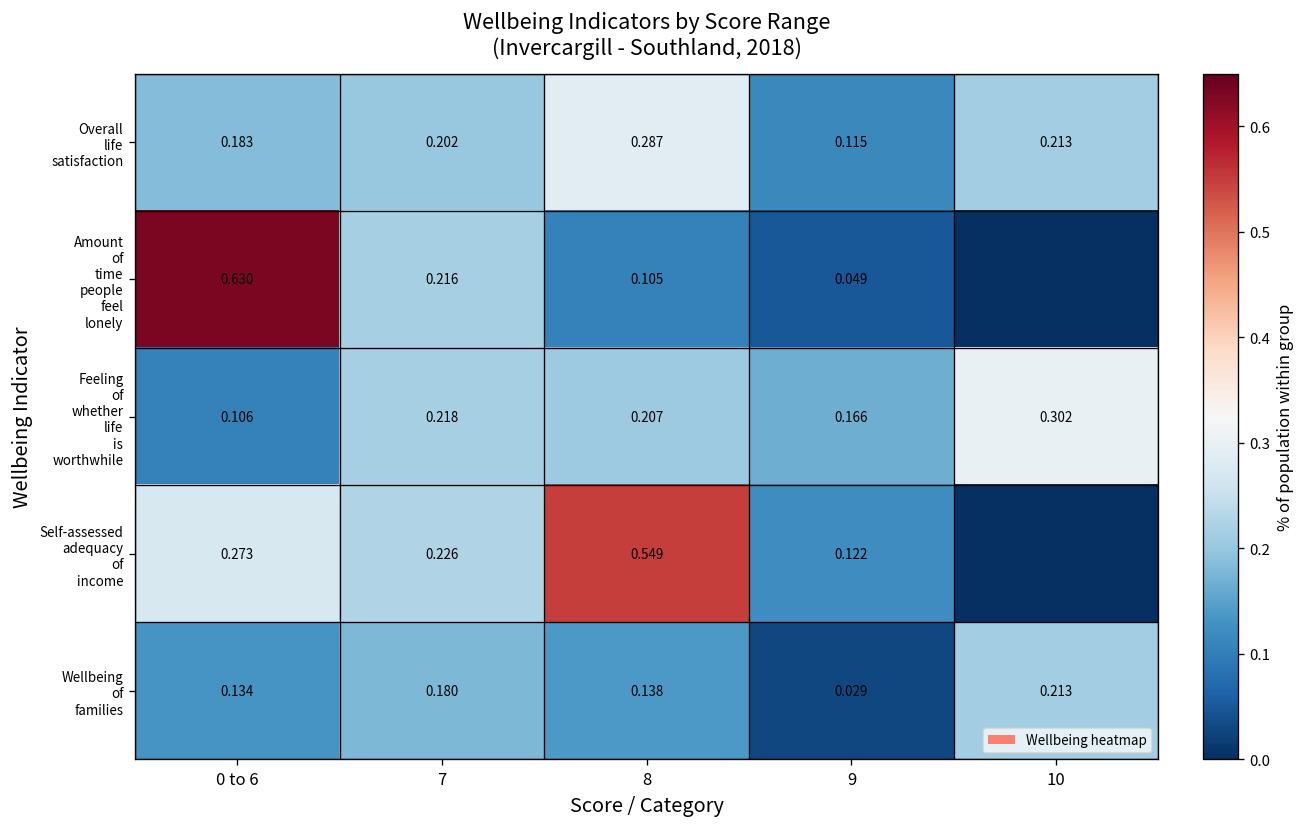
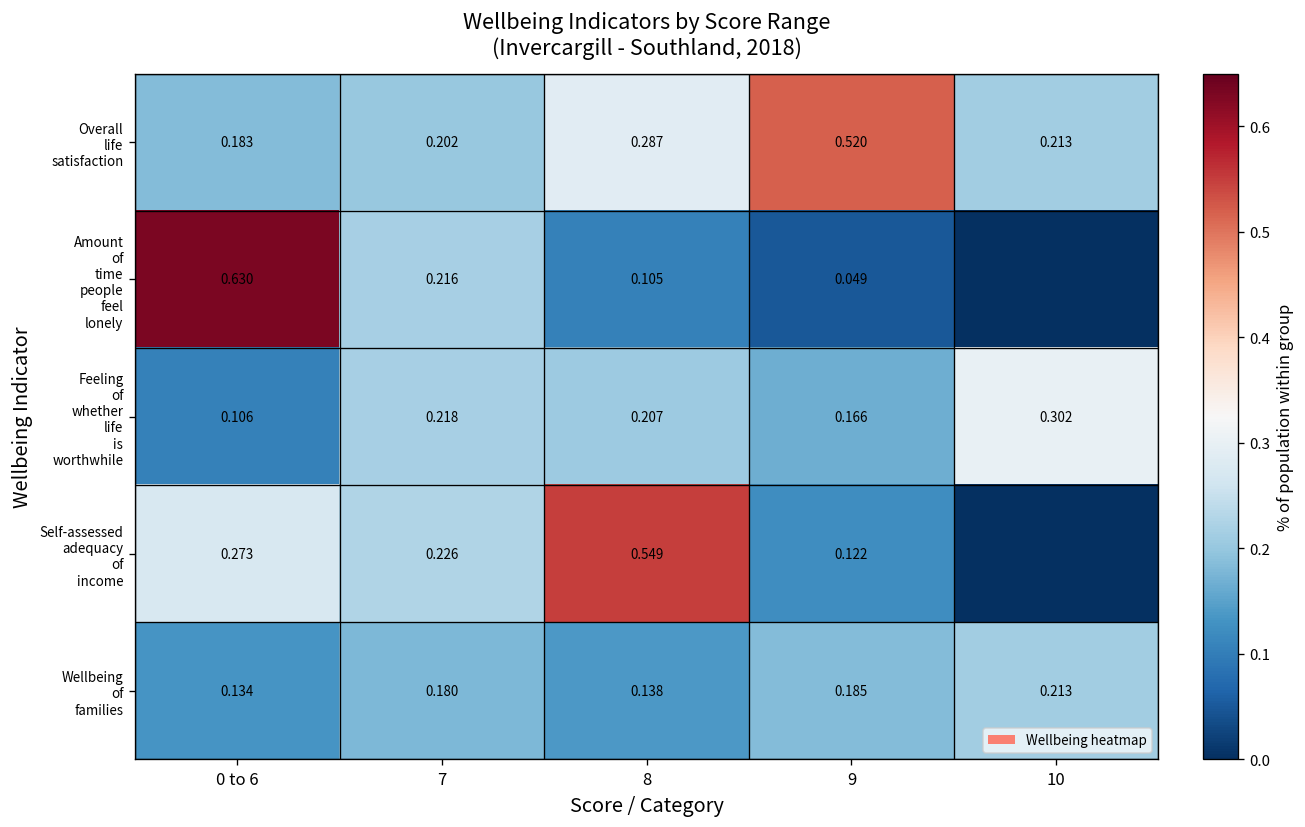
  {
    "Overall life satisfaction": {
      "0 to 6": 0.183,
      "7": 0.202,
      "8": 0.287,
-     "9": 0.115,
+     "9": 0.520,
      "10": 0.213
    },
    "Amount of time people feel lonely": {
      "0 to 6": 0.630,
      "7": 0.216,
      "8": 0.105,
      "9": 0.049
    },
    "Feeling of whether life is worthwhile": {
      "0 to 6": 0.106,
      "7": 0.218,
      "8": 0.207,
      "9": 0.166,
      "10": 0.302
    },
    "Self-assessed adequacy of income": {
      "0 to 6": 0.273,
      "7": 0.226,
      "8": 0.549,
      "9": 0.122
    },
    "Wellbeing of families": {
      "0 to 6": 0.134,
      "7": 0.180,
      "8": 0.138,
-     "9": 0.029,
+     "9": 0.185,
      "10": 0.213
    }
  }
